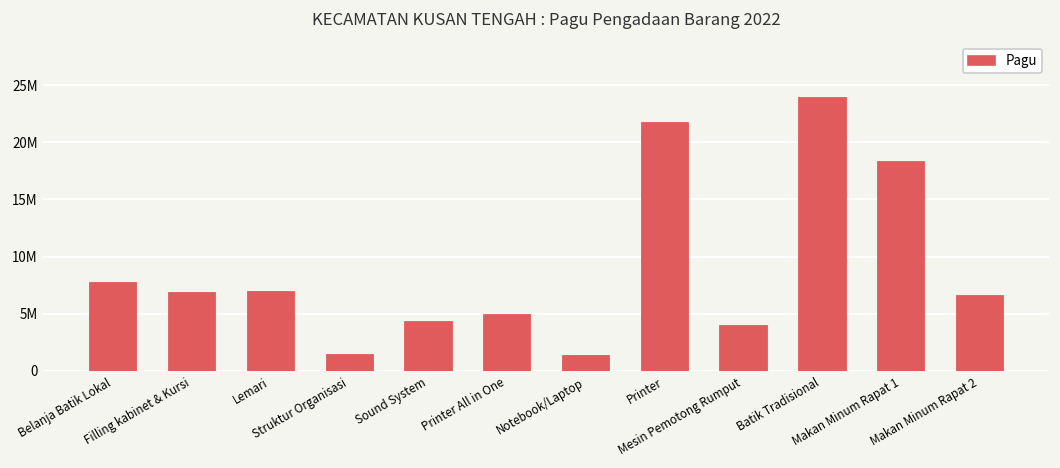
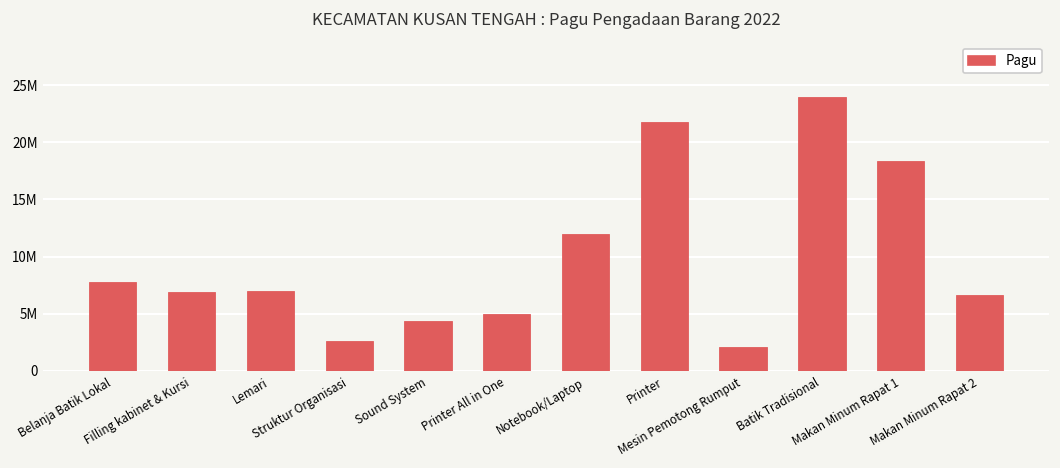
  {
    "Belanja Batik Lokal": 8000000,
    "Filling kabinet & Kursi": 7000000,
    "Lemari": 7000000,
-   "Struktur Organisasi": 2000000,
+   "Struktur Organisasi": 3000000,
    "Sound System": 4000000,
    "Printer All in One": 5000000,
-   "Notebook/Laptop": 1000000,
+   "Notebook/Laptop": 12000000,
    "Printer": 22000000,
-   "Mesin Pemotong Rumput": 4000000,
+   "Mesin Pemotong Rumput": 2000000,
    "Batik Tradisional": 24000000,
    "Makan Minum Rapat 1": 18000000,
    "Makan Minum Rapat 2": 7000000
  }
